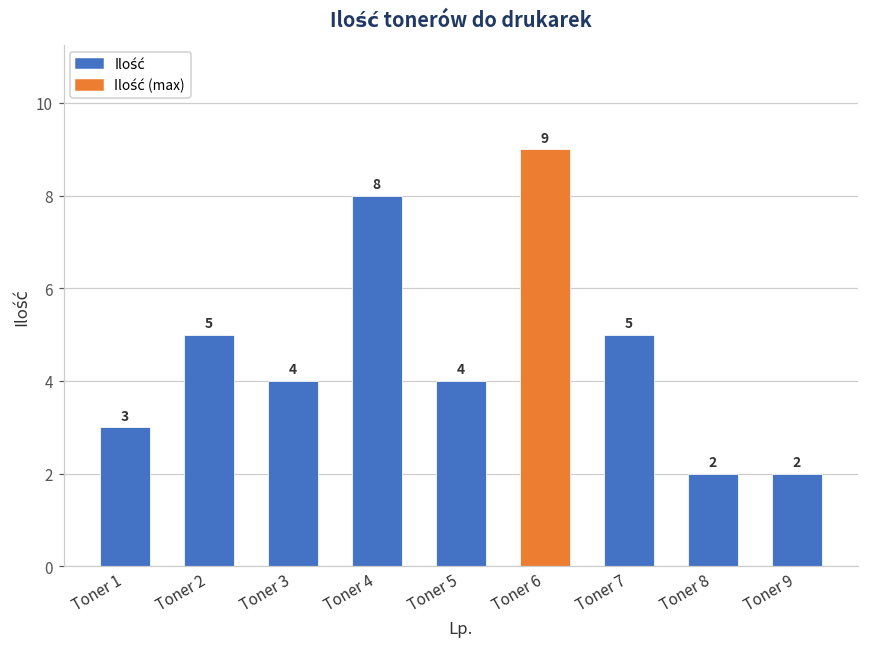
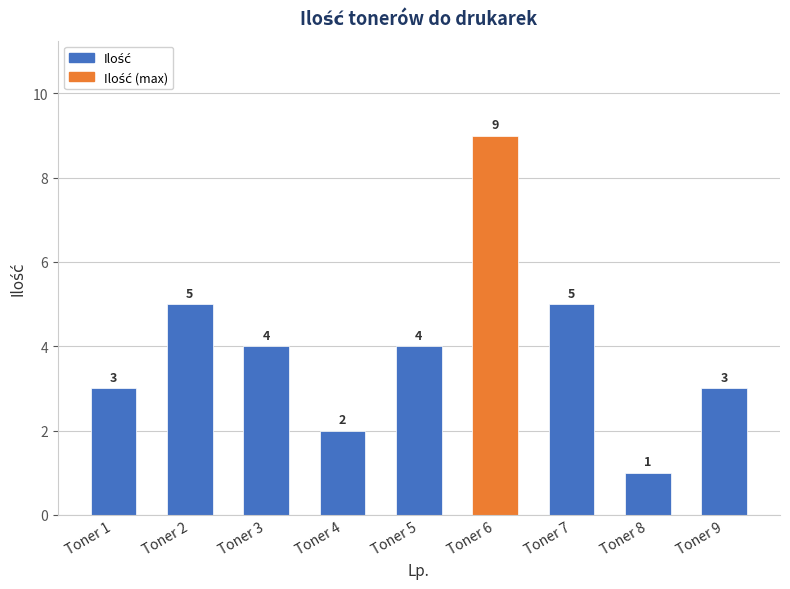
  {
    "Toner 1": 3,
    "Toner 2": 5,
    "Toner 3": 4,
-   "Toner 4": 8,
+   "Toner 4": 2,
    "Toner 5": 4,
    "Toner 6": 9,
    "Toner 7": 5,
-   "Toner 8": 2,
-   "Toner 9": 2
+   "Toner 8": 1,
+   "Toner 9": 3
  }
